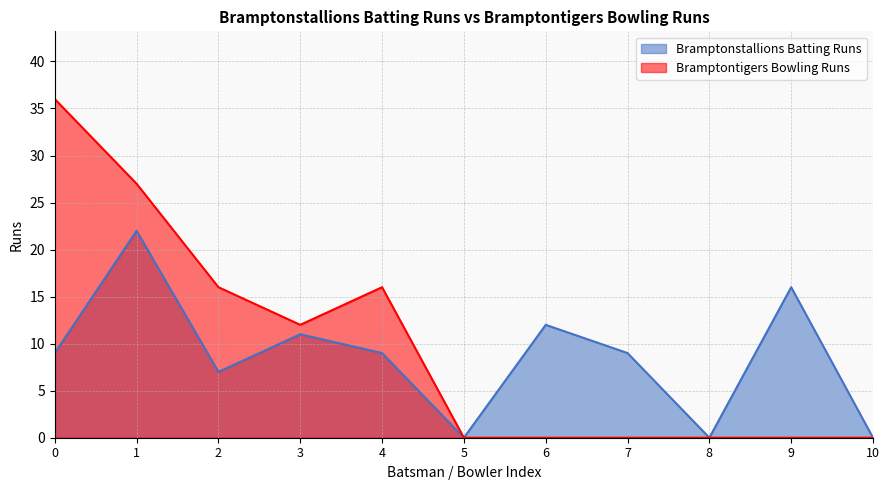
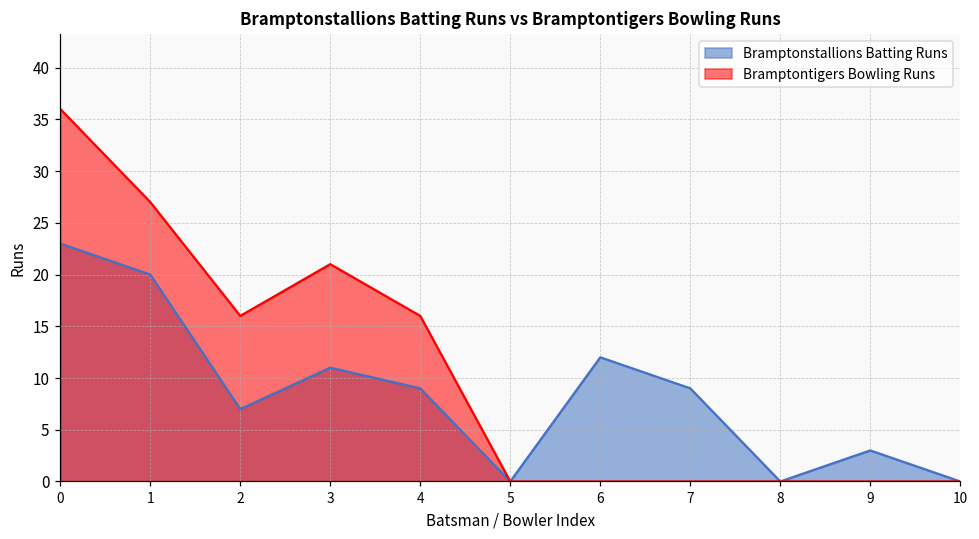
  {
    "Bramptonstallions Batting Runs": {
-     "0": 9,
-     "1": 22,
+     "0": 23,
+     "1": 20,
      "2": 7,
      "3": 11,
      "4": 9,
      "6": 12,
      "7": 9,
-     "9": 16
+     "9": 3
    },
    "Bramptontigers Bowling Runs": {
      "0": 36,
      "1": 27,
      "2": 16,
-     "3": 12,
+     "3": 21,
      "4": 16,
      "6": 0,
      "7": 0,
      "9": 0
    }
  }
